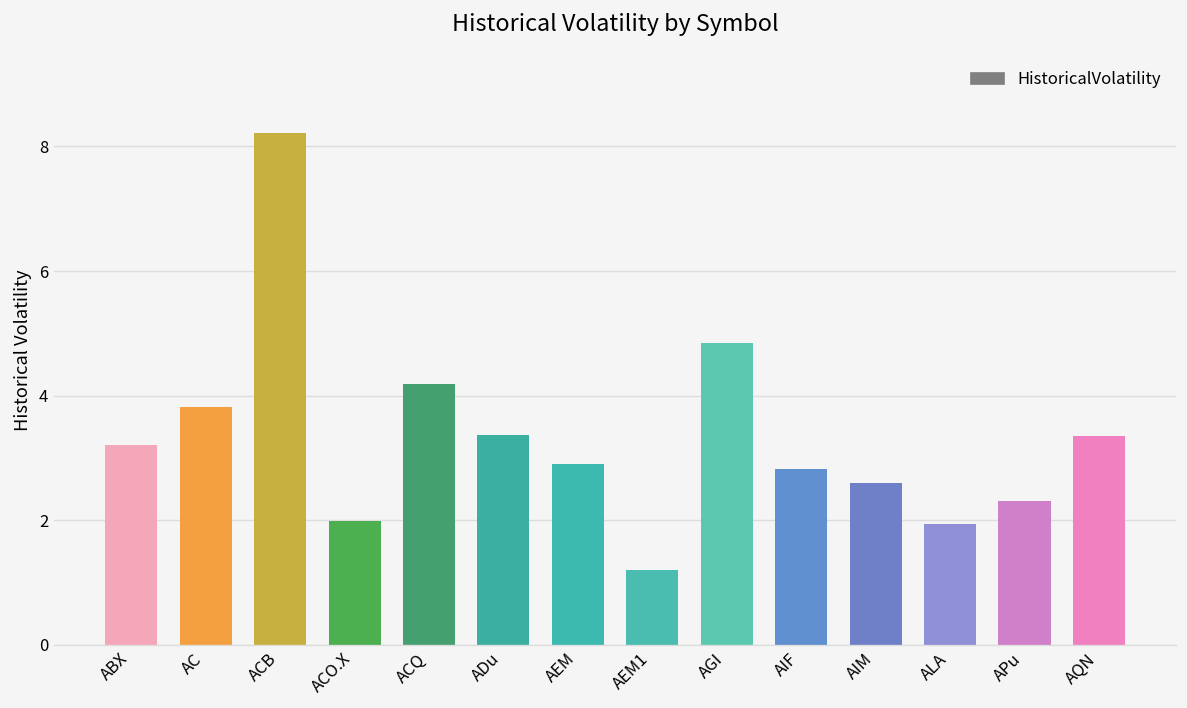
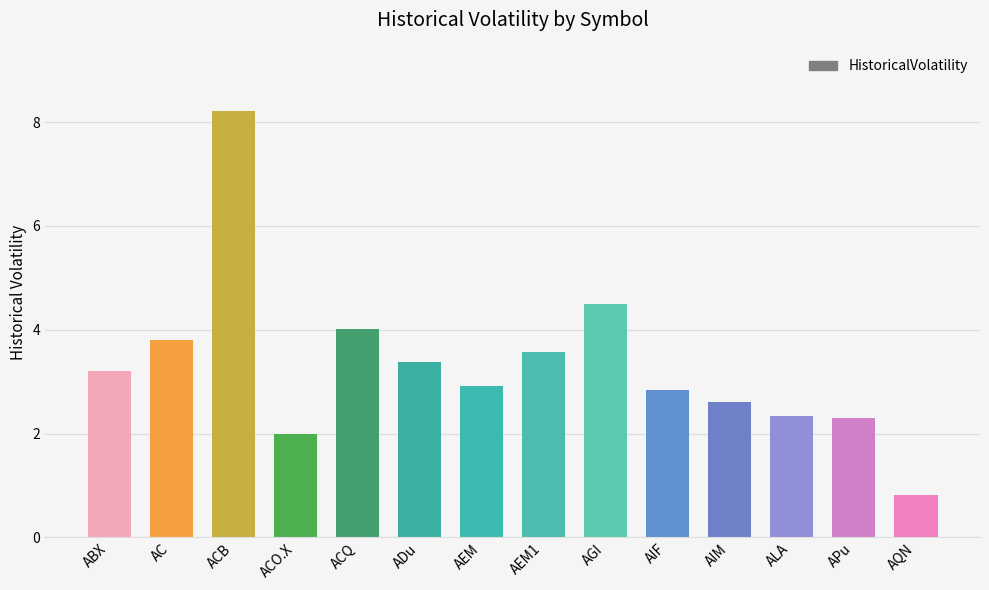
  {
    "ABX": 3.2,
    "AC": 3.8,
    "ACB": 8.2,
    "ACO.X": 2.0,
-   "ACQ": 4.2,
+   "ACQ": 4.0,
    "ADu": 3.4,
    "AEM": 2.9,
-   "AEM1": 1.2,
-   "AGI": 4.8,
+   "AEM1": 3.6,
+   "AGI": 4.5,
    "AIF": 2.8,
    "AIM": 2.6,
-   "ALA": 1.9,
+   "ALA": 2.3,
    "APu": 2.3,
-   "AQN": 3.4
+   "AQN": 0.8
  }
